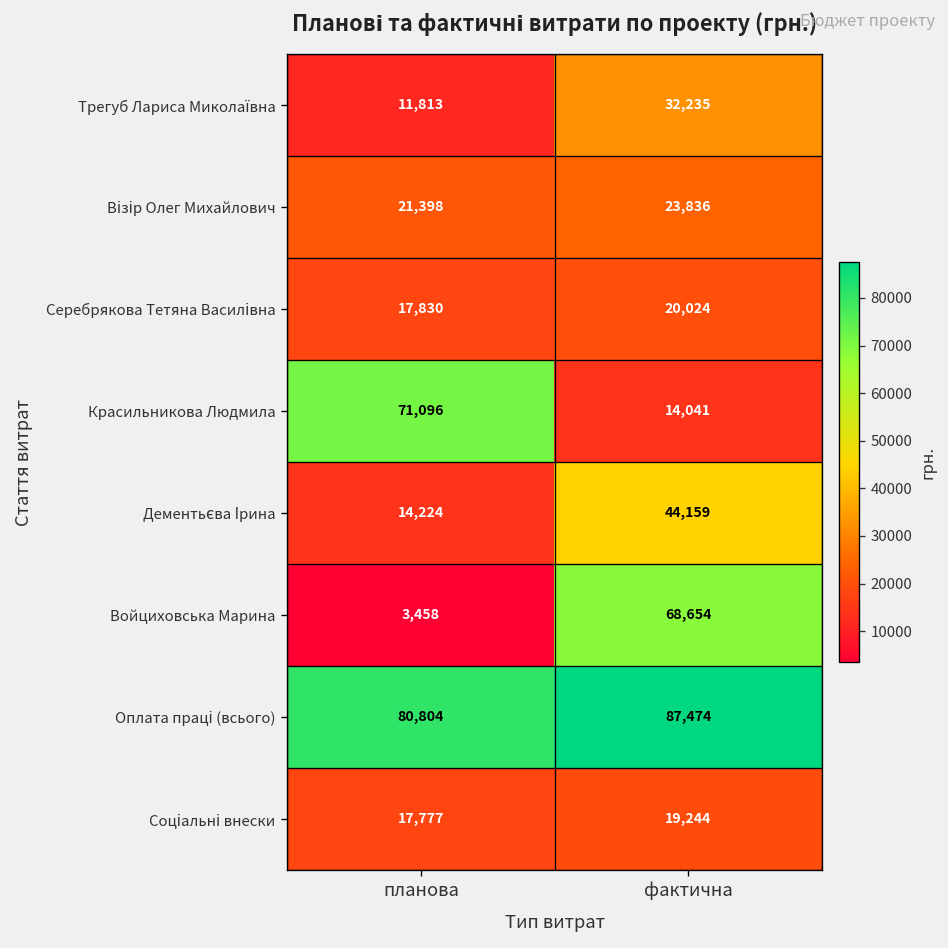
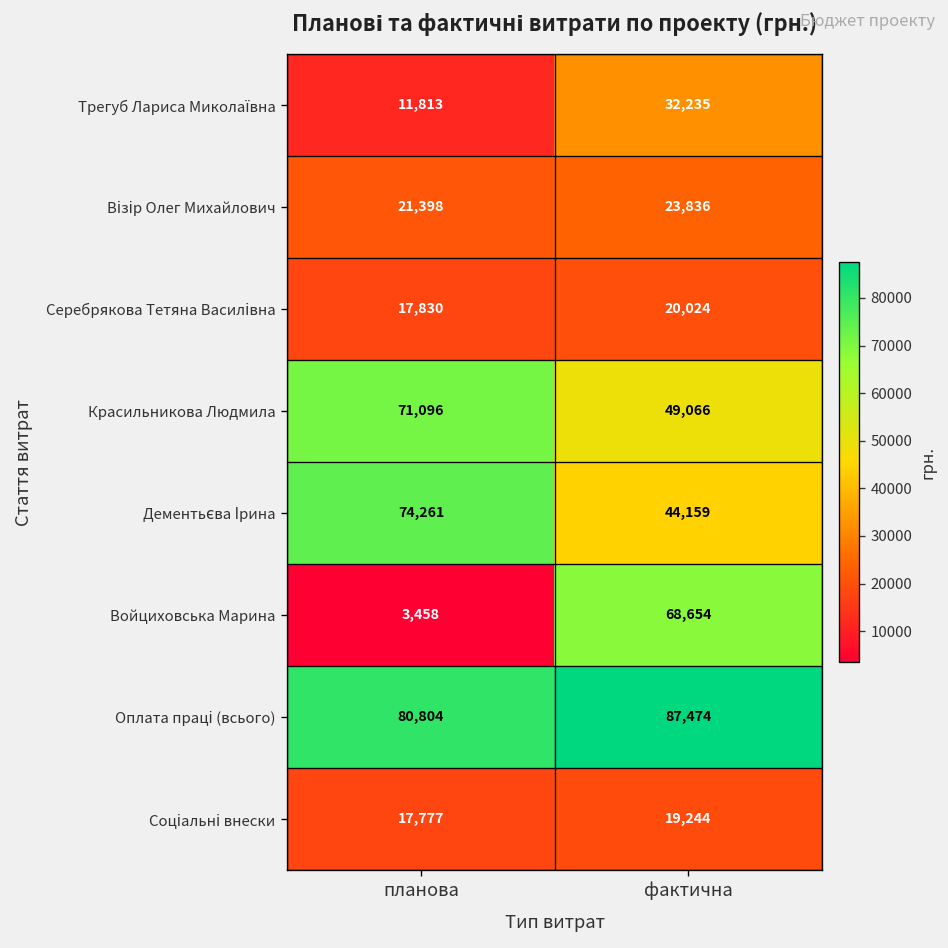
  {
    "Трегуб Лариса Миколаївна": {
      "планова": "11,813",
      "фактична": "32,235"
    },
    "Візір Олег Михайлович": {
      "планова": "21,398",
      "фактична": "23,836"
    },
    "Серебрякова Тетяна Василівна": {
      "планова": "17,830",
      "фактична": "20,024"
    },
    "Красильникова Людмила": {
      "планова": "71,096",
-     "фактична": "14,041"
+     "фактична": "49,066"
    },
    "Дементьєва Ірина": {
-     "планова": "14,224",
+     "планова": "74,261",
      "фактична": "44,159"
    },
    "Войциховська Марина": {
      "планова": "3,458",
      "фактична": "68,654"
    },
    "Оплата праці (всього)": {
      "планова": "80,804",
      "фактична": "87,474"
    },
    "Соціальні внески": {
      "планова": "17,777",
      "фактична": "19,244"
    }
  }
